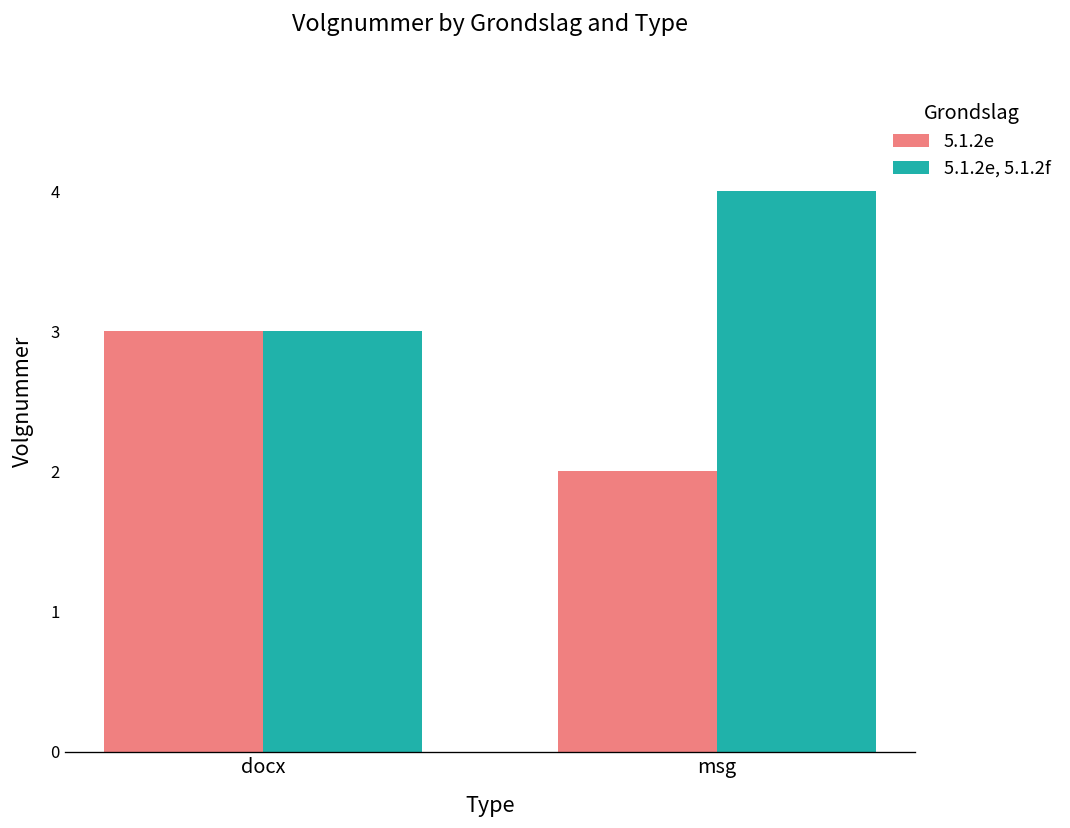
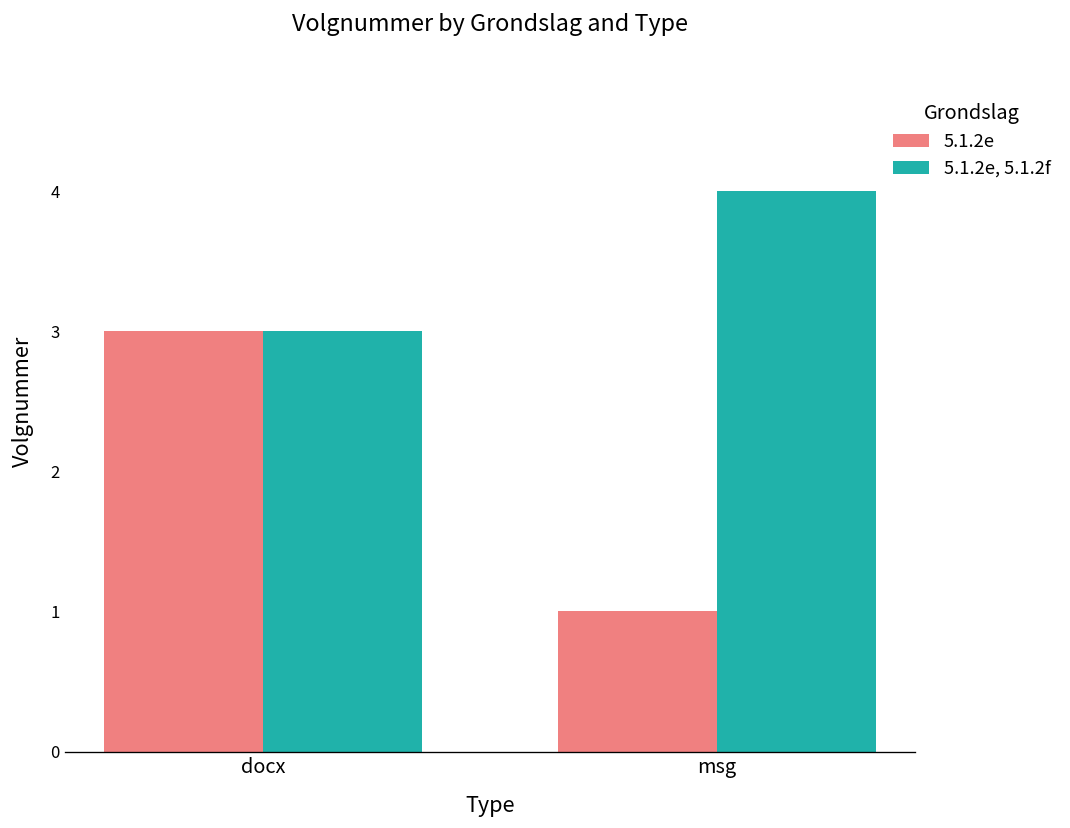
  {
    "5.1.2e": {
      "docx": 3,
-     "msg": 2
+     "msg": 1
    },
    "5.1.2e, 5.1.2f": {
      "docx": 3,
      "msg": 4
    }
  }
